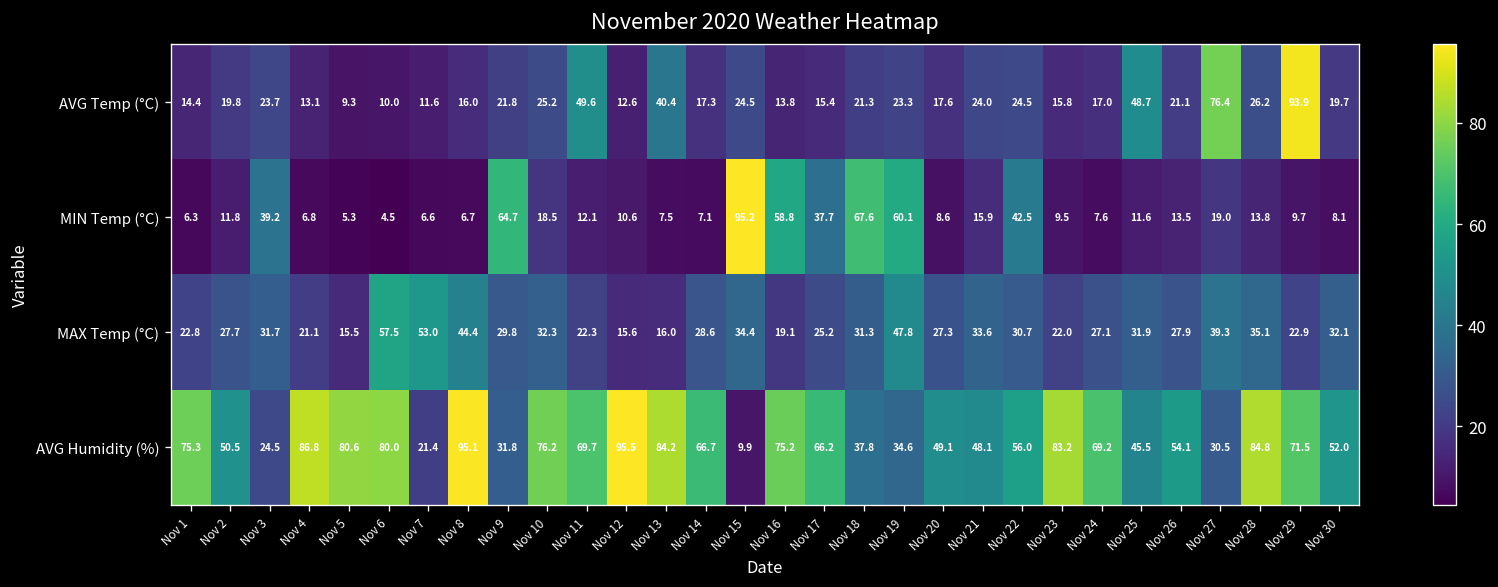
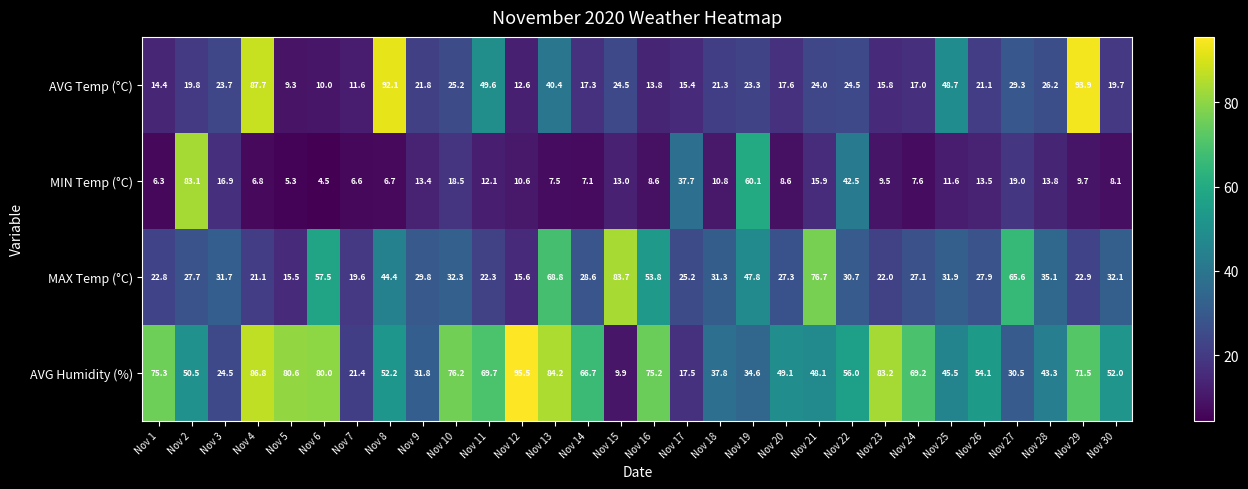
  {
    "AVG Temp (°C)": {
      "Nov 1": 14.4,
      "Nov 2": 19.8,
      "Nov 3": 23.7,
-     "Nov 4": 13.1,
+     "Nov 4": 87.7,
      "Nov 5": 9.3,
      "Nov 6": 10.0,
      "Nov 7": 11.6,
-     "Nov 8": 16.0,
+     "Nov 8": 92.1,
      "Nov 9": 21.8,
      "Nov 10": 25.2,
      "Nov 11": 49.6,
      "Nov 12": 12.6,
      "Nov 13": 40.4,
      "Nov 14": 17.3,
      "Nov 15": 24.5,
      "Nov 16": 13.8,
      "Nov 17": 15.4,
      "Nov 18": 21.3,
      "Nov 19": 23.3,
      "Nov 20": 17.6,
      "Nov 21": 24.0,
      "Nov 22": 24.5,
      "Nov 23": 15.8,
      "Nov 24": 17.0,
      "Nov 25": 48.7,
      "Nov 26": 21.1,
-     "Nov 27": 76.4,
+     "Nov 27": 29.3,
      "Nov 28": 26.2,
      "Nov 29": 93.9,
      "Nov 30": 19.7
    },
    "MIN Temp (°C)": {
      "Nov 1": 6.3,
-     "Nov 2": 11.8,
-     "Nov 3": 39.2,
+     "Nov 2": 83.1,
+     "Nov 3": 16.9,
      "Nov 4": 6.8,
      "Nov 5": 5.3,
      "Nov 6": 4.5,
      "Nov 7": 6.6,
      "Nov 8": 6.7,
-     "Nov 9": 64.7,
+     "Nov 9": 13.4,
      "Nov 10": 18.5,
      "Nov 11": 12.1,
      "Nov 12": 10.6,
      "Nov 13": 7.5,
      "Nov 14": 7.1,
-     "Nov 15": 95.2,
-     "Nov 16": 58.8,
+     "Nov 15": 13.0,
+     "Nov 16": 8.6,
      "Nov 17": 37.7,
-     "Nov 18": 67.6,
+     "Nov 18": 10.8,
      "Nov 19": 60.1,
      "Nov 20": 8.6,
      "Nov 21": 15.9,
      "Nov 22": 42.5,
      "Nov 23": 9.5,
      "Nov 24": 7.6,
      "Nov 25": 11.6,
      "Nov 26": 13.5,
      "Nov 27": 19.0,
      "Nov 28": 13.8,
      "Nov 29": 9.7,
      "Nov 30": 8.1
    },
    "MAX Temp (°C)": {
      "Nov 1": 22.8,
      "Nov 2": 27.7,
      "Nov 3": 31.7,
      "Nov 4": 21.1,
      "Nov 5": 15.5,
      "Nov 6": 57.5,
-     "Nov 7": 53.0,
+     "Nov 7": 19.6,
      "Nov 8": 44.4,
      "Nov 9": 29.8,
      "Nov 10": 32.3,
      "Nov 11": 22.3,
      "Nov 12": 15.6,
-     "Nov 13": 16.0,
+     "Nov 13": 68.8,
      "Nov 14": 28.6,
-     "Nov 15": 34.4,
-     "Nov 16": 19.1,
+     "Nov 15": 83.7,
+     "Nov 16": 53.8,
      "Nov 17": 25.2,
      "Nov 18": 31.3,
      "Nov 19": 47.8,
      "Nov 20": 27.3,
-     "Nov 21": 33.6,
+     "Nov 21": 76.7,
      "Nov 22": 30.7,
      "Nov 23": 22.0,
      "Nov 24": 27.1,
      "Nov 25": 31.9,
      "Nov 26": 27.9,
-     "Nov 27": 39.3,
+     "Nov 27": 65.6,
      "Nov 28": 35.1,
      "Nov 29": 22.9,
      "Nov 30": 32.1
    },
    "AVG Humidity (%)": {
      "Nov 1": 75.3,
      "Nov 2": 50.5,
      "Nov 3": 24.5,
      "Nov 4": 86.8,
      "Nov 5": 80.6,
      "Nov 6": 80.0,
      "Nov 7": 21.4,
-     "Nov 8": 95.1,
+     "Nov 8": 52.2,
      "Nov 9": 31.8,
      "Nov 10": 76.2,
      "Nov 11": 69.7,
      "Nov 12": 95.5,
      "Nov 13": 84.2,
      "Nov 14": 66.7,
      "Nov 15": 9.9,
      "Nov 16": 75.2,
-     "Nov 17": 66.2,
+     "Nov 17": 17.5,
      "Nov 18": 37.8,
      "Nov 19": 34.6,
      "Nov 20": 49.1,
      "Nov 21": 48.1,
      "Nov 22": 56.0,
      "Nov 23": 83.2,
      "Nov 24": 69.2,
      "Nov 25": 45.5,
      "Nov 26": 54.1,
      "Nov 27": 30.5,
-     "Nov 28": 84.8,
+     "Nov 28": 43.3,
      "Nov 29": 71.5,
      "Nov 30": 52.0
    }
  }
